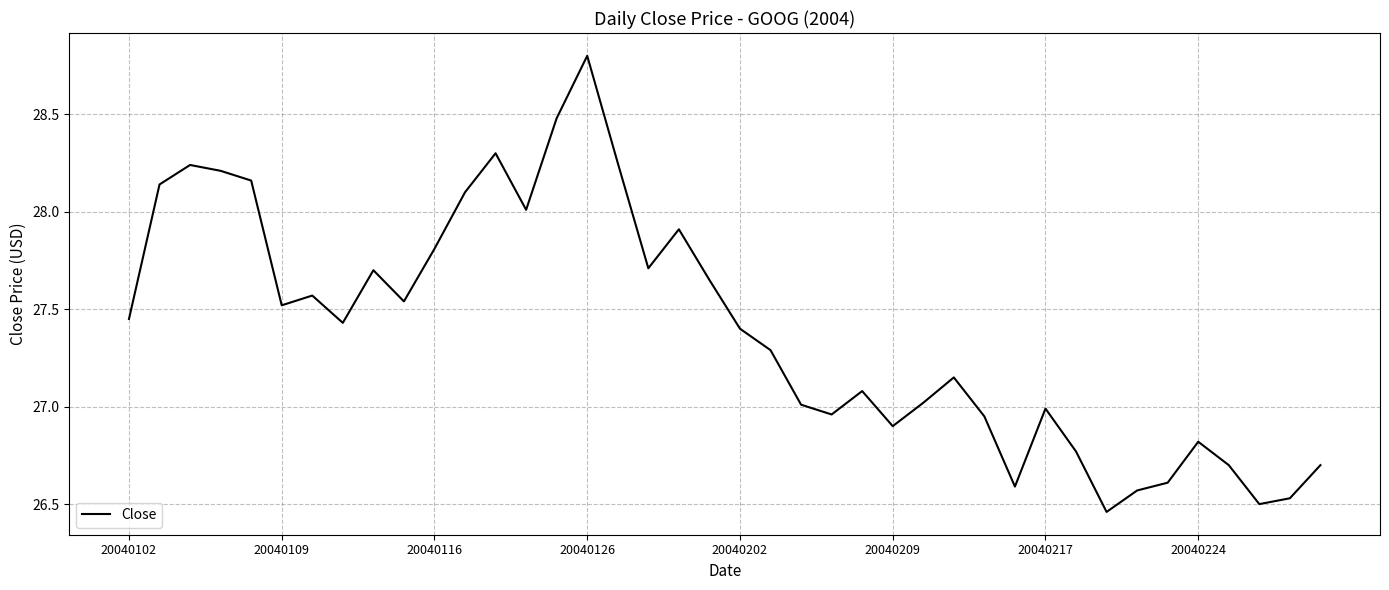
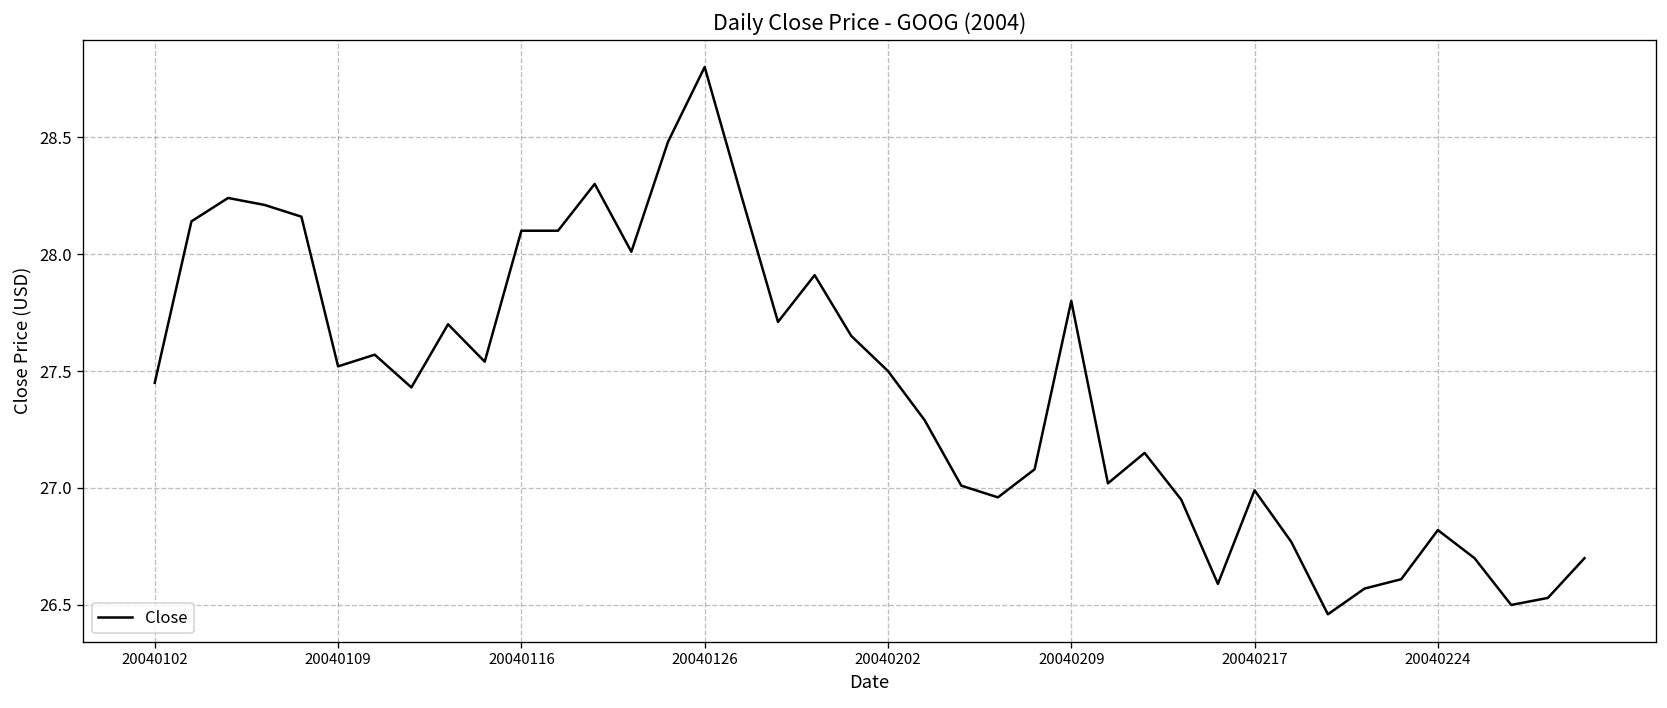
  {
    "20040102": 27.45,
    "20040109": 27.52,
-   "20040116": 27.81,
+   "20040116": 28.10,
    "20040126": 28.80,
-   "20040202": 27.4,
-   "20040209": 26.9,
+   "20040202": 27.5,
+   "20040209": 27.8,
    "20040217": 26.99,
    "20040224": 26.82
  }
